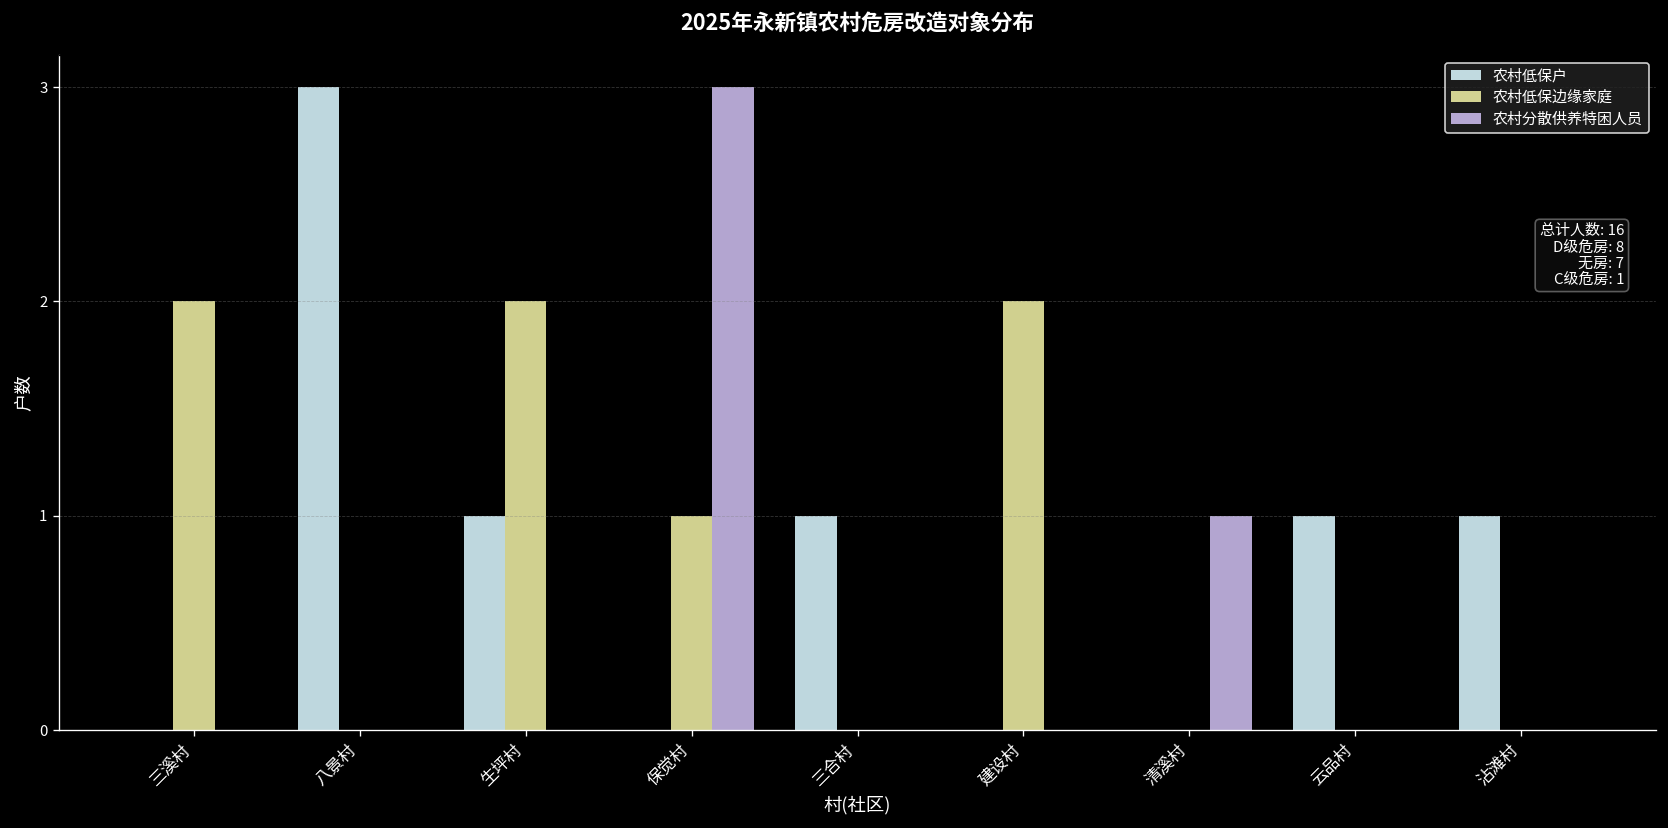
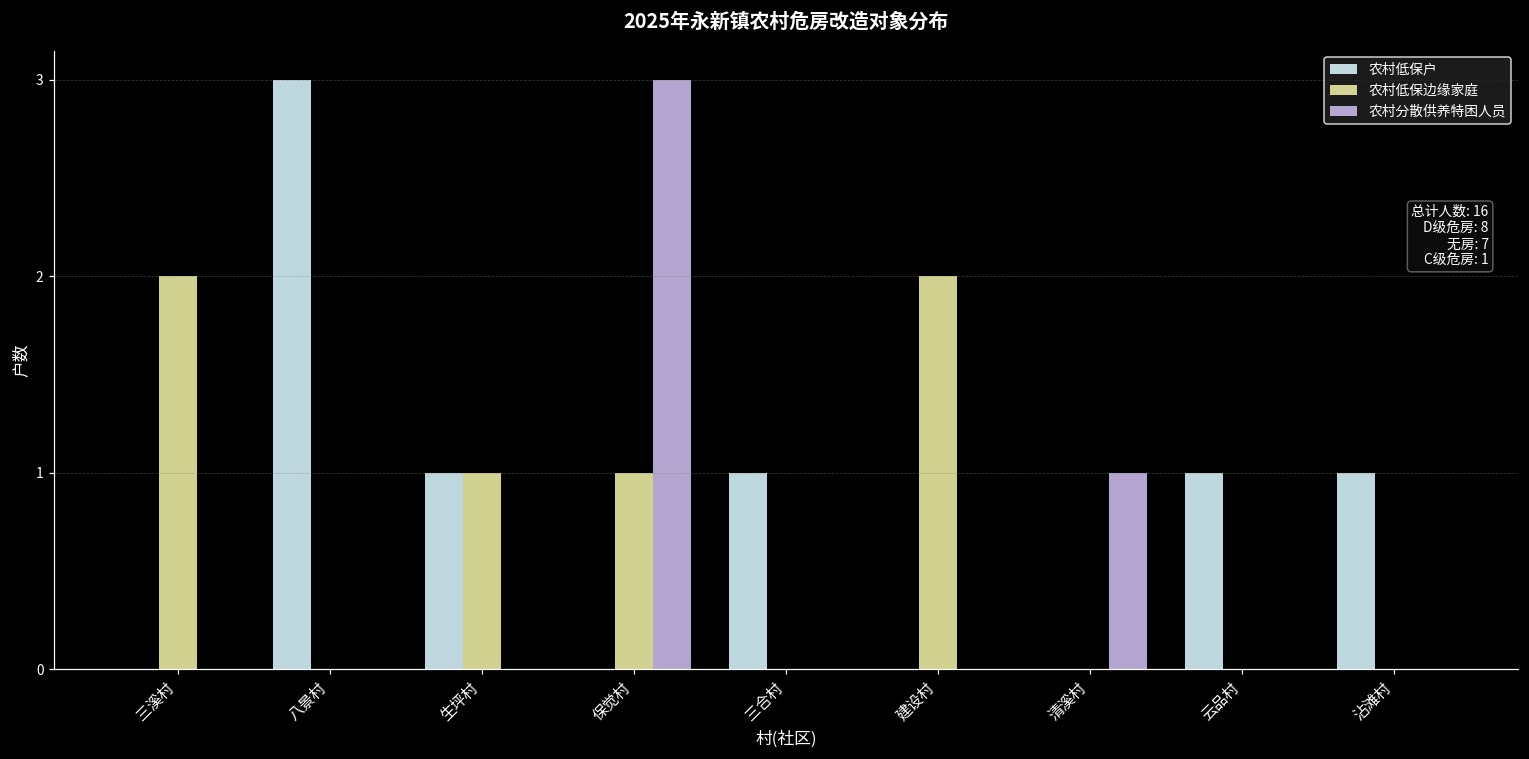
  {
    "农村低保边缘家庭": {
      "三溪村": 2,
      "八景村": 0,
-     "生坪村": 2,
+     "生坪村": 1,
      "保觉村": 1,
      "三合村": 0,
      "建设村": 2,
      "清溪村": 0,
      "云品村": 0,
      "沾滩村": 0
    }
  }
